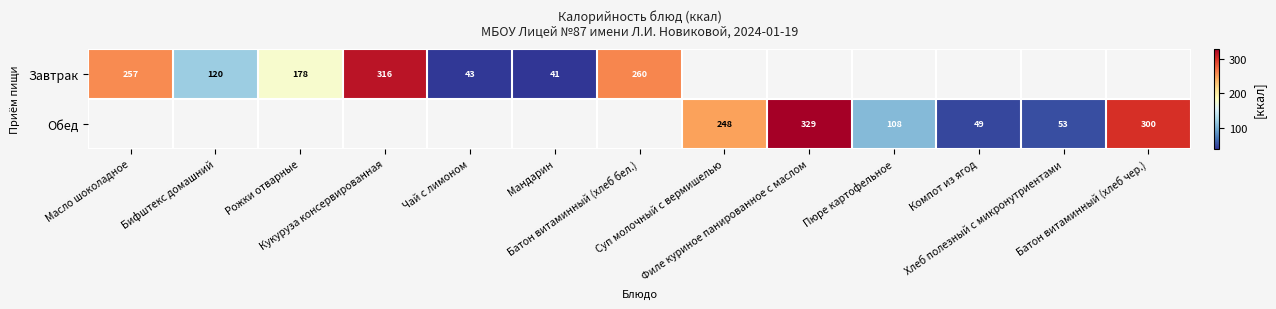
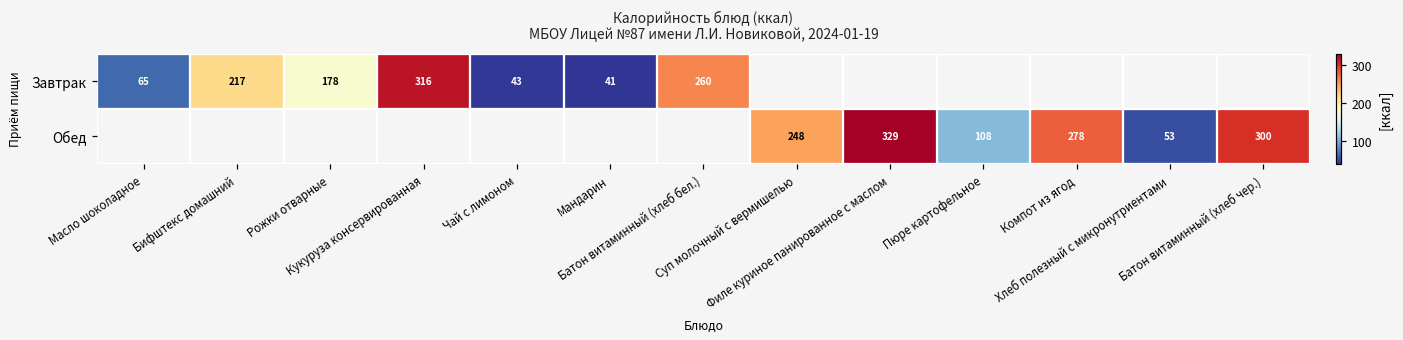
  {
    "Завтрак": {
-     "Масло шоколадное": 257,
-     "Бифштекс домашний": 120,
+     "Масло шоколадное": 65,
+     "Бифштекс домашний": 217,
      "Рожки отварные": 178,
      "Кукуруза консервированная": 316,
      "Чай с лимоном": 43,
      "Мандарин": 41,
      "Батон витаминный (хлеб бел.)": 260
    },
    "Обед": {
      "Суп молочный с вермишелью": 248,
      "Филе куриное панированное с маслом": 329,
      "Пюре картофельное": 108,
-     "Компот из ягод": 49,
+     "Компот из ягод": 278,
      "Хлеб полезный с микронутриентами": 53,
      "Батон витаминный (хлеб чер.)": 300
    }
  }
